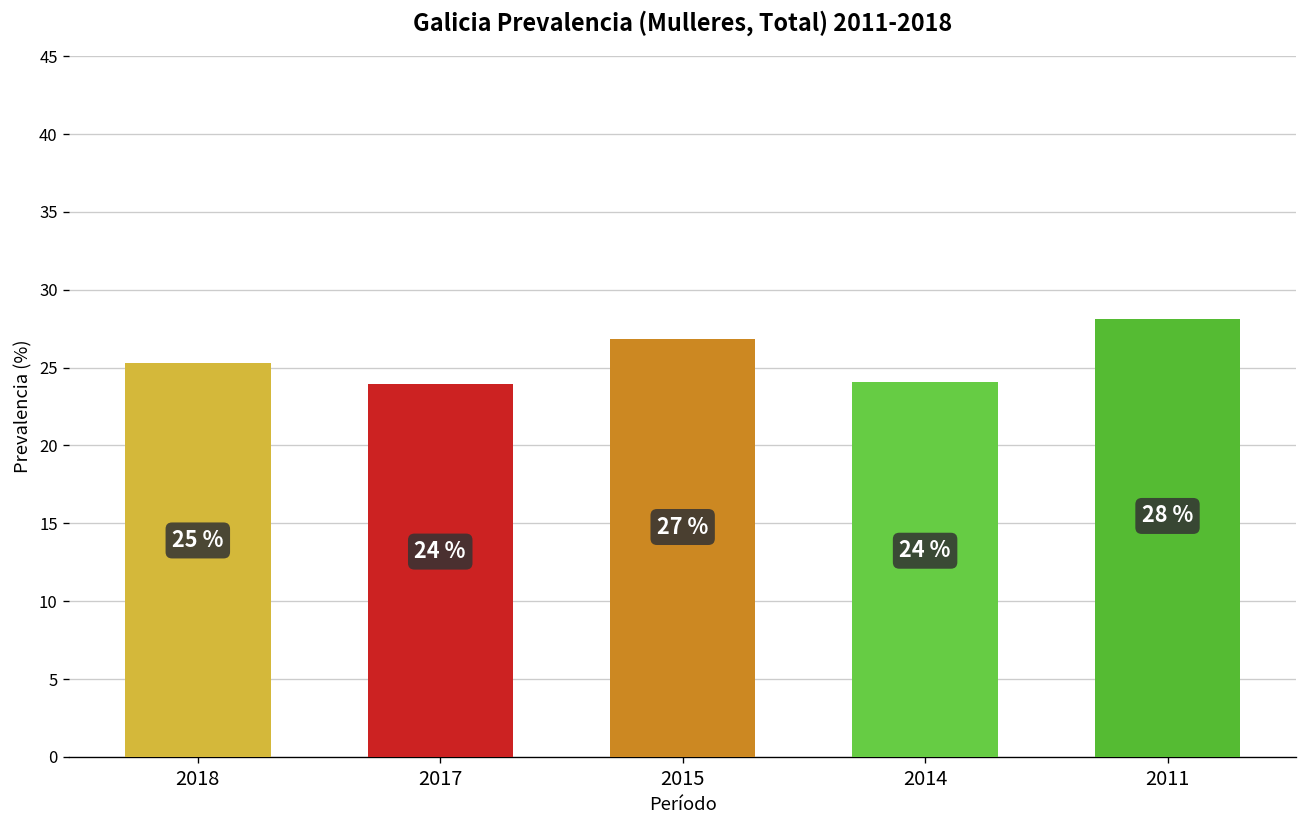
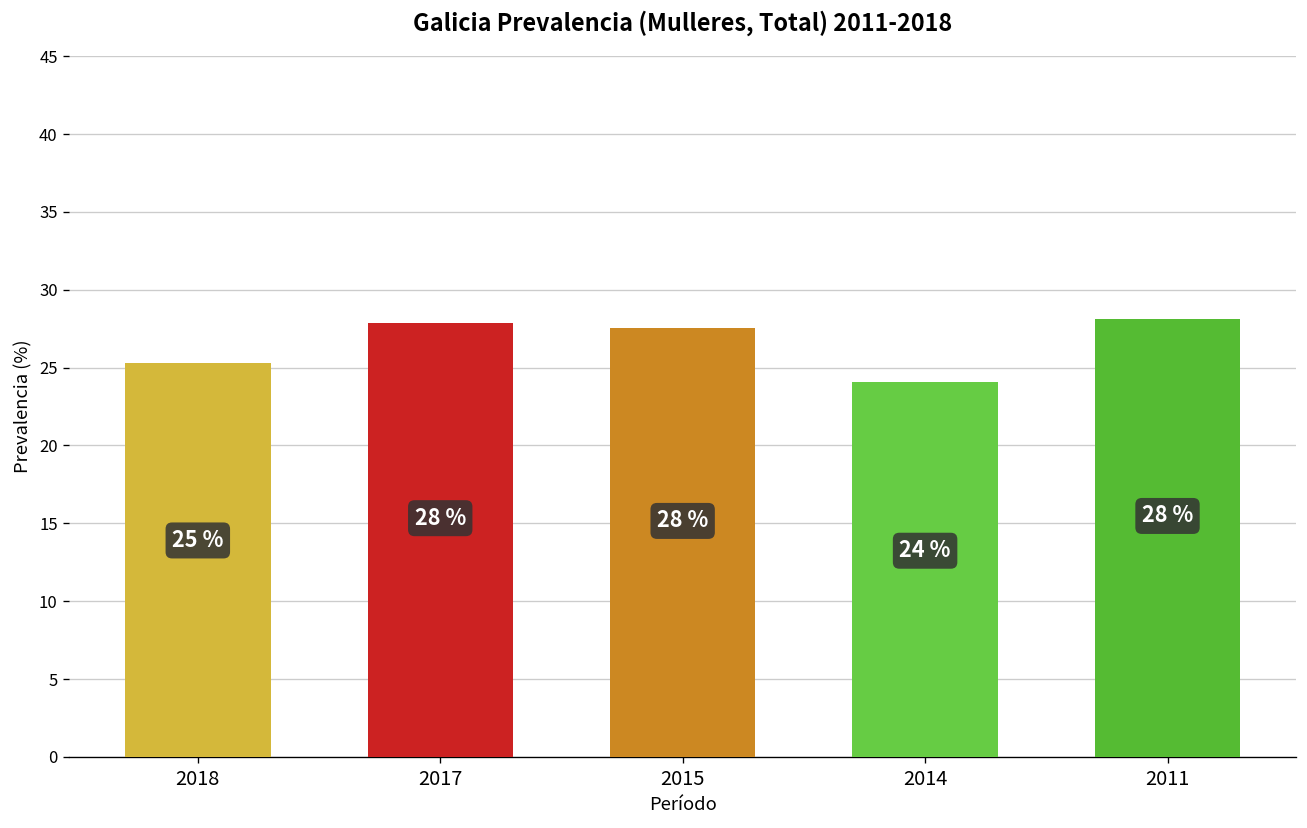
  {
-   "2017": "24 %",
-   "2015": "27 %"
+   "2017": "28 %",
+   "2015": "28 %"
  }
